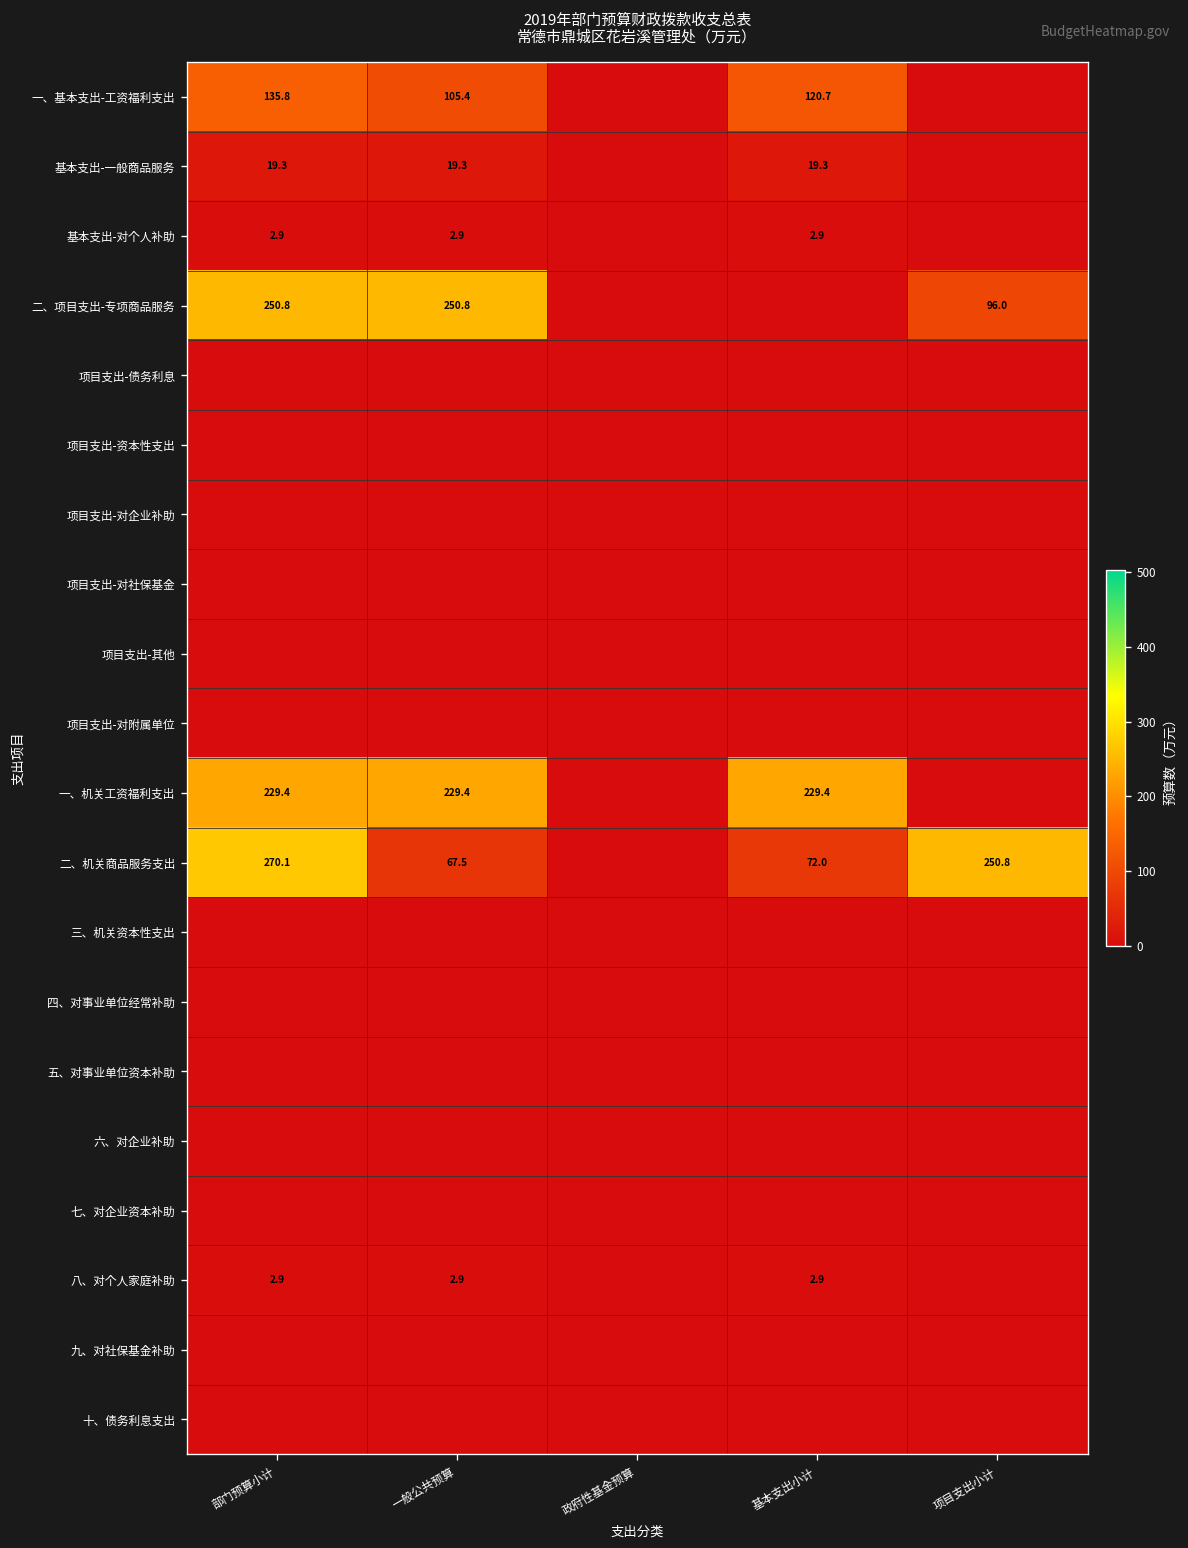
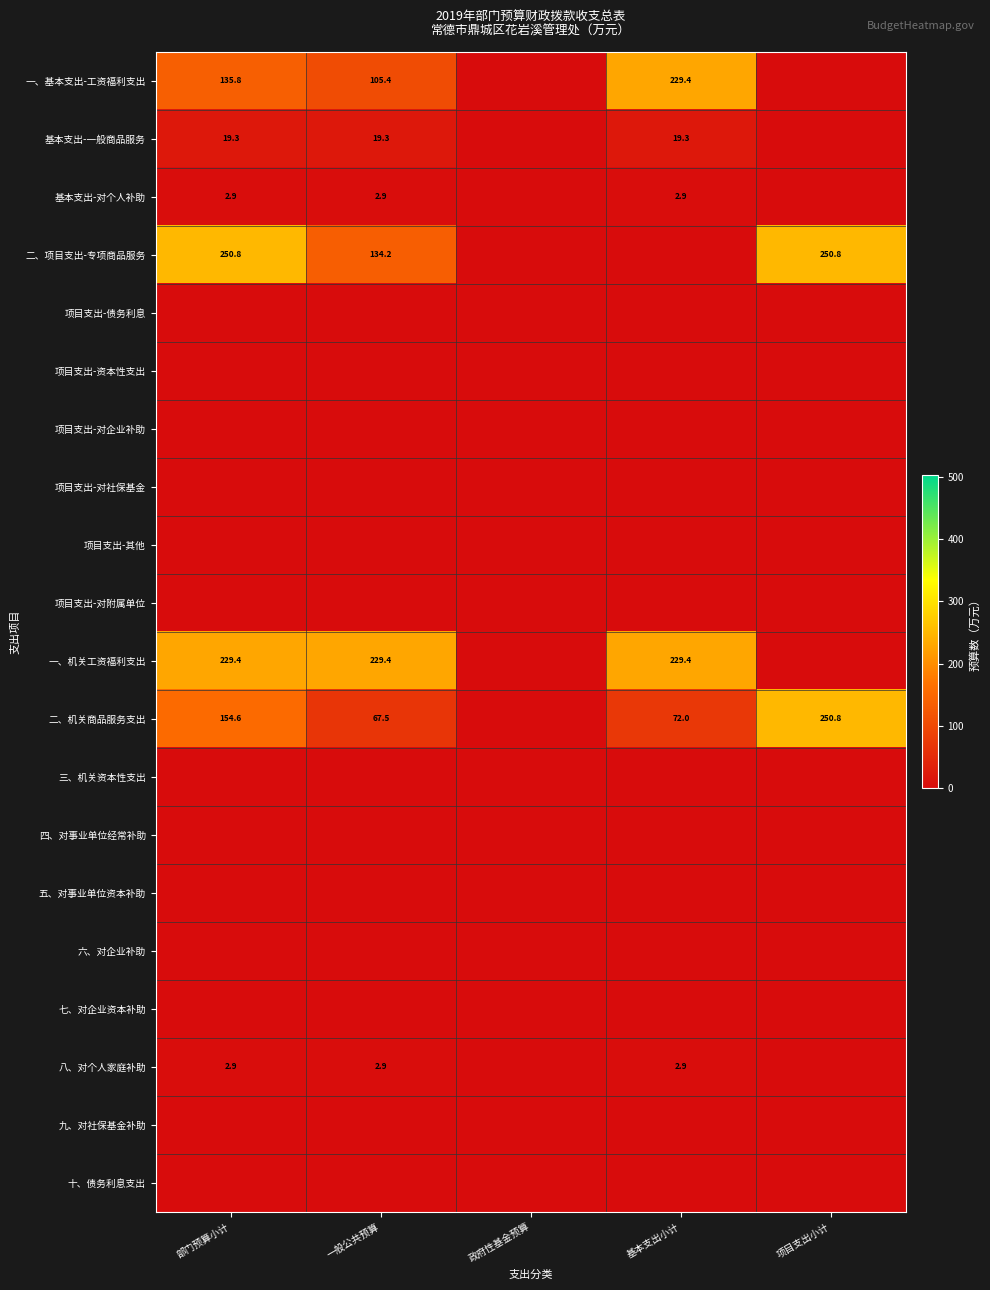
  {
    "一、基本支出-工资福利支出": {
      "部门预算小计": 135.8,
      "一般公共预算": 105.4,
-     "基本支出小计": 120.7
+     "基本支出小计": 229.4
    },
    "基本支出-一般商品服务": {
      "部门预算小计": 19.3,
      "一般公共预算": 19.3,
      "基本支出小计": 19.3
    },
    "基本支出-对个人补助": {
      "部门预算小计": 2.9,
      "一般公共预算": 2.9,
      "基本支出小计": 2.9
    },
    "二、项目支出-专项商品服务": {
      "部门预算小计": 250.8,
-     "一般公共预算": 250.8,
-     "项目支出小计": 96.0
+     "一般公共预算": 134.2,
+     "项目支出小计": 250.8
    },
    "一、机关工资福利支出": {
      "部门预算小计": 229.4,
      "一般公共预算": 229.4,
      "基本支出小计": 229.4
    },
    "二、机关商品服务支出": {
-     "部门预算小计": 270.1,
+     "部门预算小计": 154.6,
      "一般公共预算": 67.5,
      "基本支出小计": 72.0,
      "项目支出小计": 250.8
    },
    "八、对个人家庭补助": {
      "部门预算小计": 2.9,
      "一般公共预算": 2.9,
      "基本支出小计": 2.9
    }
  }
